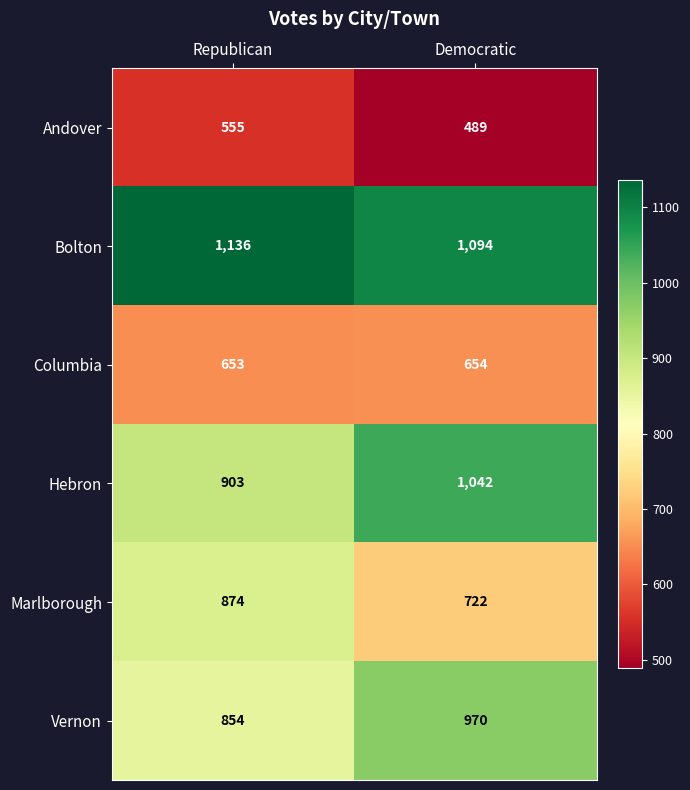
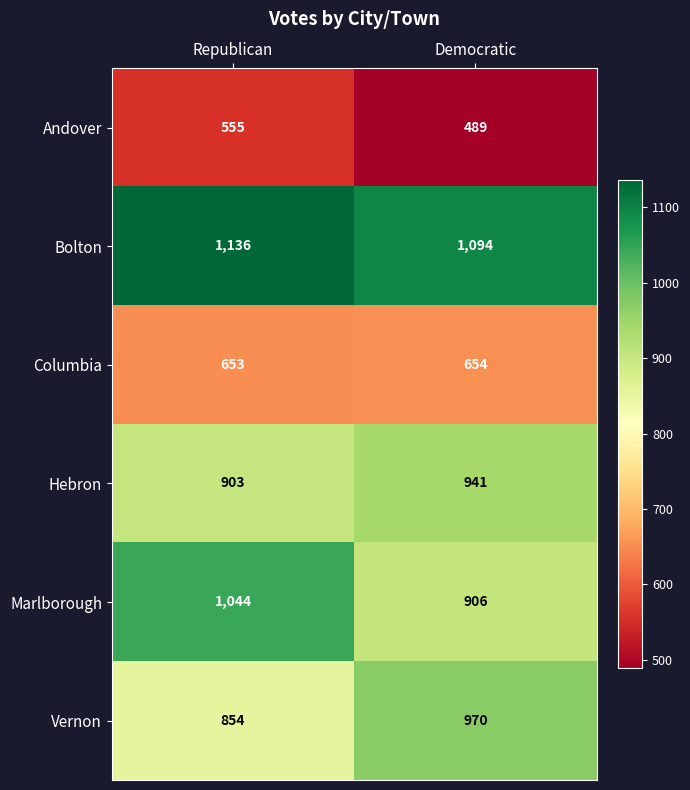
  {
    "Andover": {
      "Republican": "555",
      "Democratic": "489"
    },
    "Bolton": {
      "Republican": "1,136",
      "Democratic": "1,094"
    },
    "Columbia": {
      "Republican": "653",
      "Democratic": "654"
    },
    "Hebron": {
      "Republican": "903",
-     "Democratic": "1,042"
+     "Democratic": "941"
    },
    "Marlborough": {
-     "Republican": "874",
-     "Democratic": "722"
+     "Republican": "1,044",
+     "Democratic": "906"
    },
    "Vernon": {
      "Republican": "854",
      "Democratic": "970"
    }
  }
